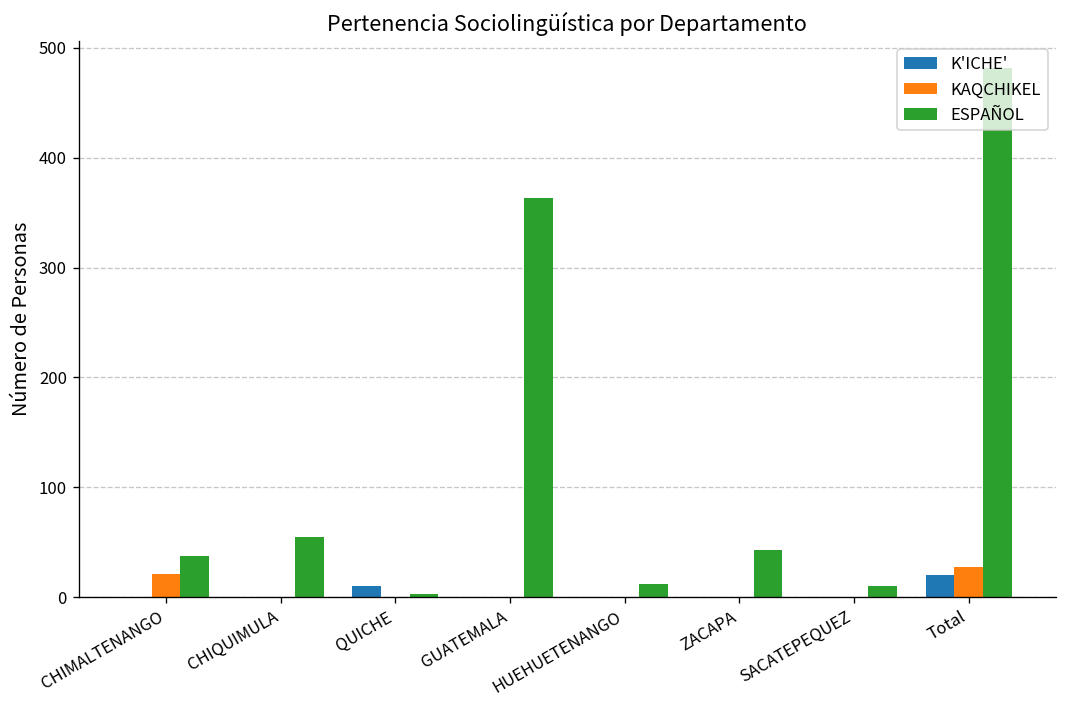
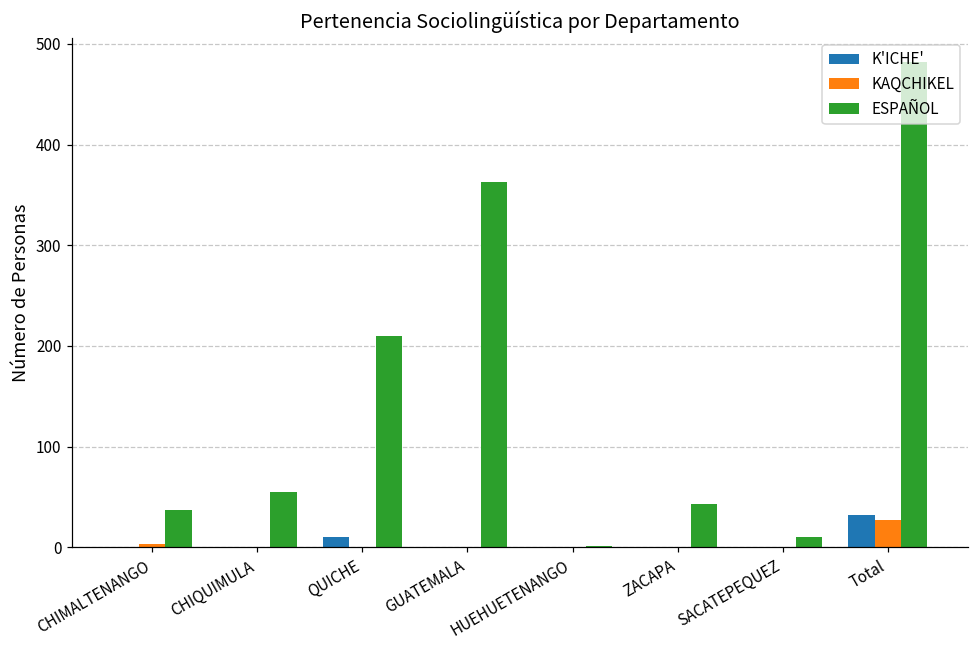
  {
    "K'ICHE'": {
      "CHIMALTENANGO": 0,
      "CHIQUIMULA": 0,
      "QUICHE": 10,
      "GUATEMALA": 0,
      "HUEHUETENANGO": 0,
      "ZACAPA": 0,
      "SACATEPEQUEZ": 0,
-     "Total": 20
+     "Total": 30
    },
    "KAQCHIKEL": {
-     "CHIMALTENANGO": 20,
+     "CHIMALTENANGO": 0,
      "CHIQUIMULA": 0,
      "QUICHE": 0,
      "GUATEMALA": 0,
      "HUEHUETENANGO": 0,
      "ZACAPA": 0,
      "SACATEPEQUEZ": 0,
      "Total": 30
    },
    "ESPAÑOL": {
      "CHIMALTENANGO": 40,
      "CHIQUIMULA": 60,
-     "QUICHE": 0,
+     "QUICHE": 210,
      "GUATEMALA": 360,
-     "HUEHUETENANGO": 10,
+     "HUEHUETENANGO": 0,
      "ZACAPA": 40,
      "SACATEPEQUEZ": 10
    }
  }
